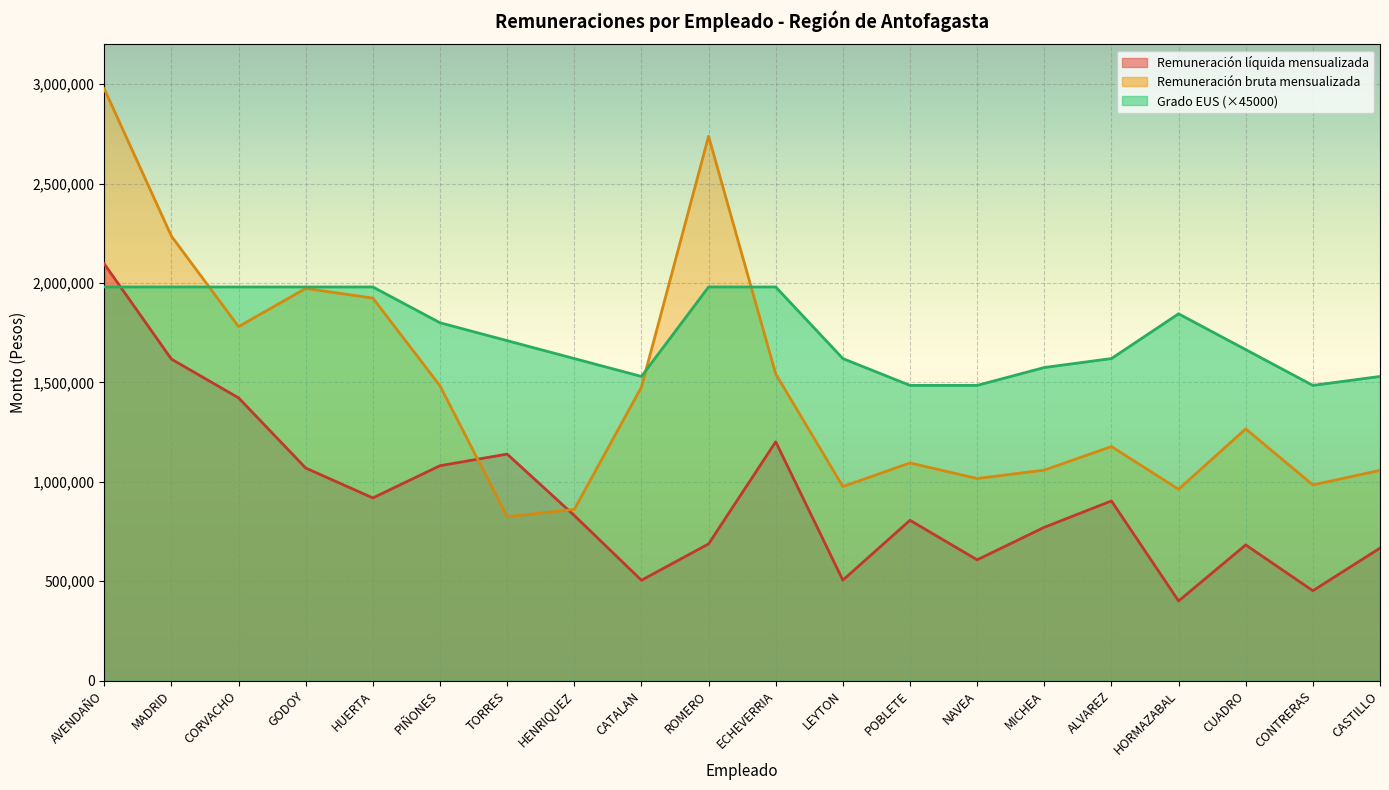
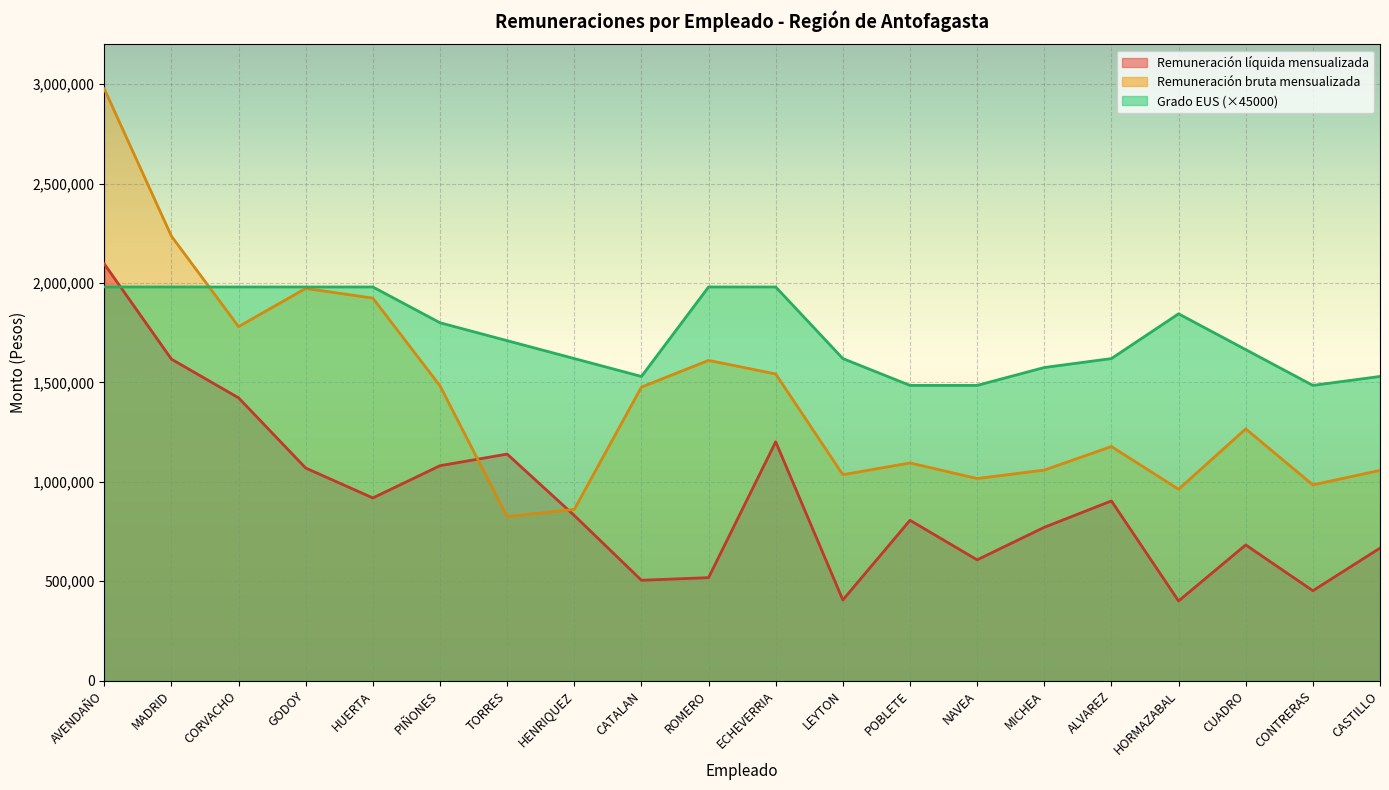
  {
    "Remuneración líquida mensualizada": {
      "AVENDAÑO": "2,100,000",
      "MADRID": "1,620,000",
      "CORVACHO": "1,420,000",
      "GODOY": "1,070,000",
      "HUERTA": "920,000",
      "PIÑONES": "1,080,000",
      "TORRES": "1,140,000",
      "HENRIQUEZ": "830,000",
      "CATALAN": "510,000",
-     "ROMERO": "690,000",
+     "ROMERO": "520,000",
      "ECHEVERRIA": "1,200,000",
-     "LEYTON": "510,000",
+     "LEYTON": "410,000",
      "POBLETE": "810,000",
      "NAVEA": "610,000",
      "MICHEA": "770,000",
      "ALVAREZ": "900,000",
      "HORMAZABAL": "400,000",
      "CUADRO": "680,000",
      "CONTRERAS": "450,000",
      "CASTILLO": "670,000"
    },
    "Remuneración bruta mensualizada": {
      "AVENDAÑO": "2,980,000",
      "MADRID": "2,240,000",
      "CORVACHO": "1,780,000",
      "HUERTA": "1,920,000",
      "PIÑONES": "1,480,000",
      "TORRES": "830,000",
      "HENRIQUEZ": "860,000",
      "CATALAN": "1,480,000",
-     "ROMERO": "2,740,000",
+     "ROMERO": "1,610,000",
      "ECHEVERRIA": "1,540,000",
-     "LEYTON": "980,000",
+     "LEYTON": "1,040,000",
      "POBLETE": "1,100,000",
      "NAVEA": "1,020,000",
      "MICHEA": "1,060,000",
      "ALVAREZ": "1,180,000",
      "HORMAZABAL": "960,000",
      "CUADRO": "1,270,000",
      "CONTRERAS": "980,000",
      "CASTILLO": "1,060,000"
    },
    "Grado EUS (×45000)": {
      "AVENDAÑO": "1,980,000",
      "MADRID": "1,980,000",
      "CORVACHO": "1,980,000",
      "HUERTA": "1,980,000",
      "PIÑONES": "1,800,000",
      "TORRES": "1,710,000",
      "HENRIQUEZ": "1,620,000",
      "CATALAN": "1,530,000",
      "ROMERO": "1,980,000",
      "ECHEVERRIA": "1,980,000",
      "LEYTON": "1,620,000",
      "POBLETE": "1,490,000",
      "NAVEA": "1,490,000",
      "MICHEA": "1,580,000",
      "ALVAREZ": "1,620,000",
      "HORMAZABAL": "1,850,000",
      "CUADRO": "1,670,000",
      "CONTRERAS": "1,490,000",
      "CASTILLO": "1,530,000"
    }
  }
